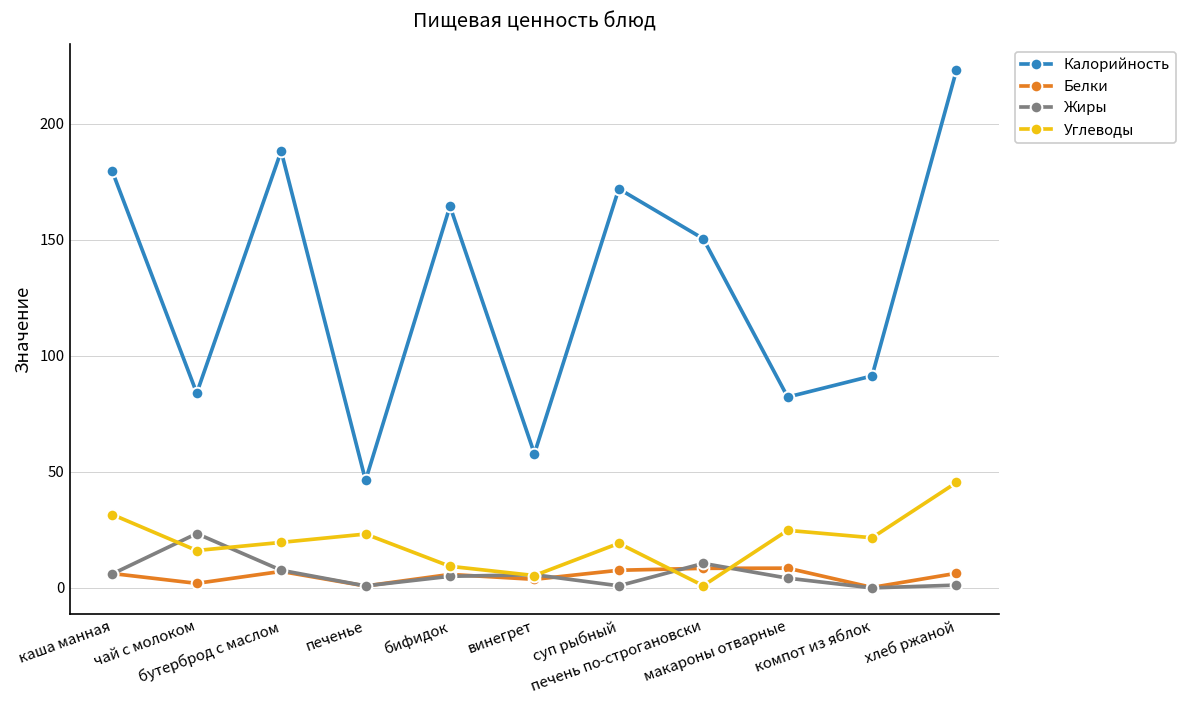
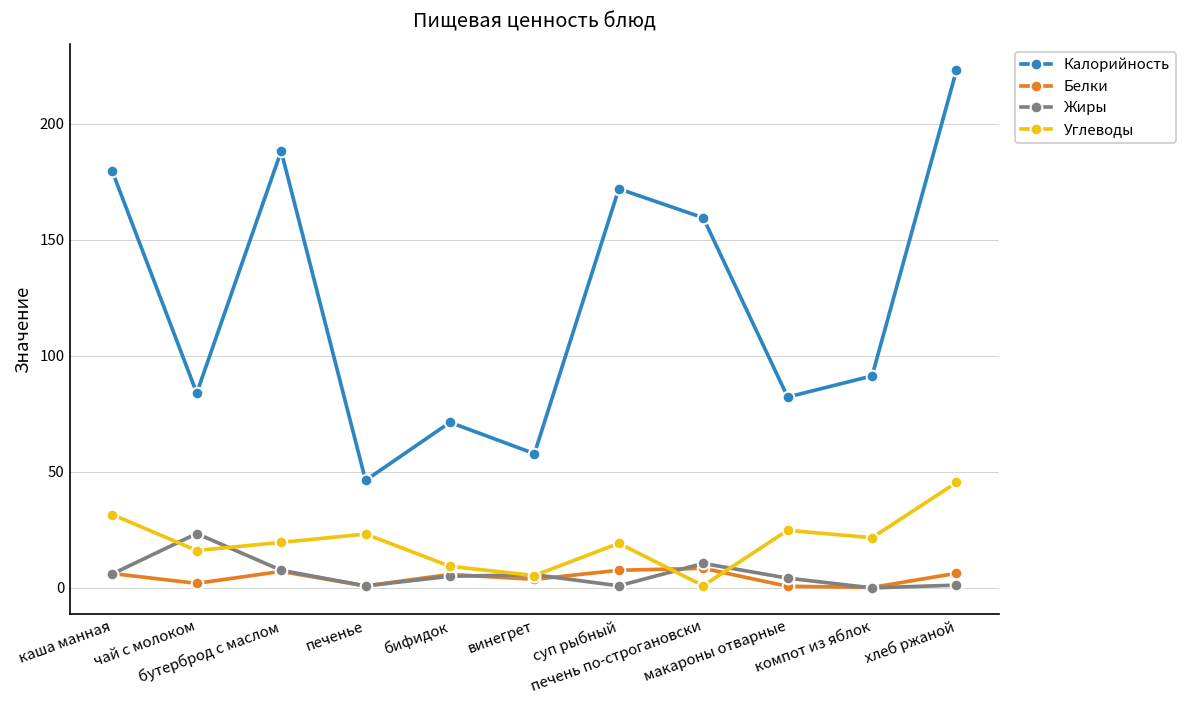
  {
    "Калорийность": {
      "каша манная": 179,
      "чай с молоком": 84,
      "бутерброд с маслом": 188,
      "печенье": 46,
-     "бифидок": 164,
+     "бифидок": 71,
      "винегрет": 58,
      "суп рыбный": 172,
-     "печень по-строгановски": 150,
+     "печень по-строгановски": 159,
      "макароны отварные": 82,
      "компот из яблок": 91,
      "хлеб ржаной": 223
    },
    "Белки": {
      "чай с молоком": 2,
      "винегрет": 4,
      "суп рыбный": 8,
      "печень по-строгановски": 8,
-     "макароны отварные": 9,
+     "макароны отварные": 1,
      "хлеб ржаной": 6
    },
    "Жиры": {
      "чай с молоком": 23,
      "суп рыбный": 1,
      "печень по-строгановски": 11,
      "макароны отварные": 4,
      "хлеб ржаной": 1
    },
    "Углеводы": {
      "каша манная": 32,
      "чай с молоком": 16,
      "бутерброд с маслом": 20,
      "печенье": 23,
      "бифидок": 9,
      "суп рыбный": 19,
      "печень по-строгановски": 1,
      "макароны отварные": 25,
      "компот из яблок": 22,
      "хлеб ржаной": 45
    }
  }
